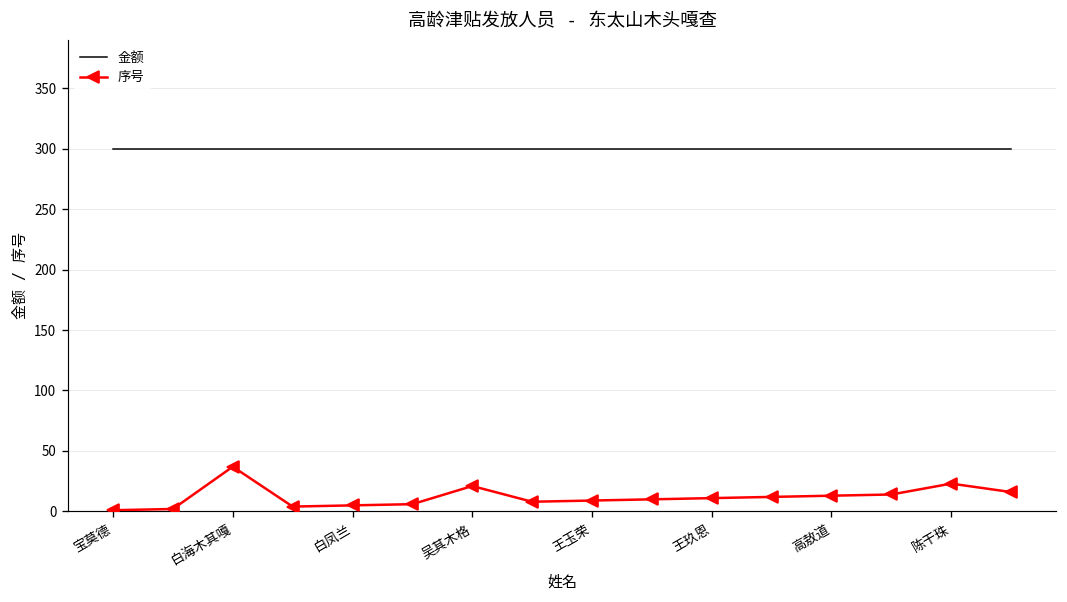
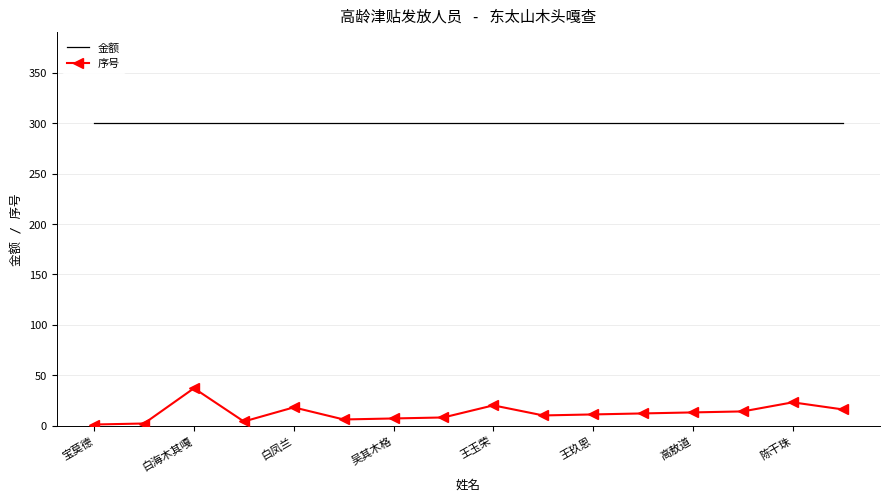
  {
    "金额": {
      "宝莫德": 300,
      "白海木其嘎": 300,
      "白凤兰": 300,
      "吴其木格": 300,
      "王玉荣": 300,
      "王玖恩": 300,
      "高敖道": 300,
      "陈干珠": 300
    },
    "序号": {
      "宝莫德": 1,
      "白海木其嘎": 37,
-     "白凤兰": 5,
-     "吴其木格": 21,
-     "王玉荣": 9,
+     "白凤兰": 18,
+     "吴其木格": 7,
+     "王玉荣": 20,
      "王玖恩": 11,
      "高敖道": 13,
      "陈干珠": 23
    }
  }
